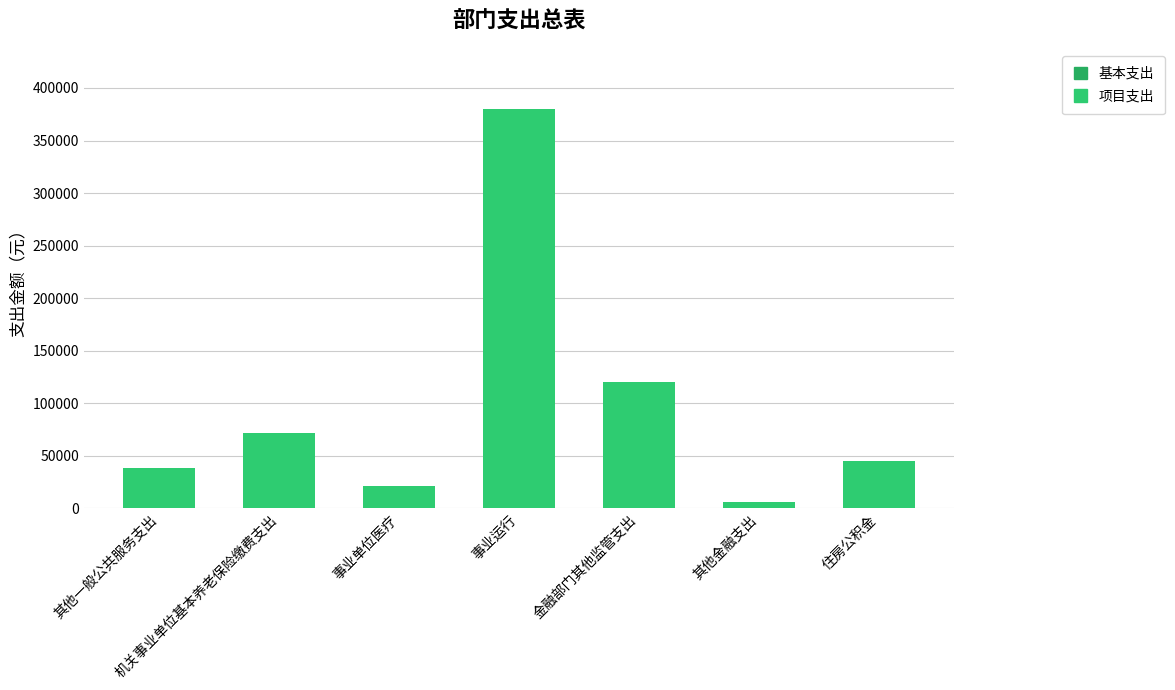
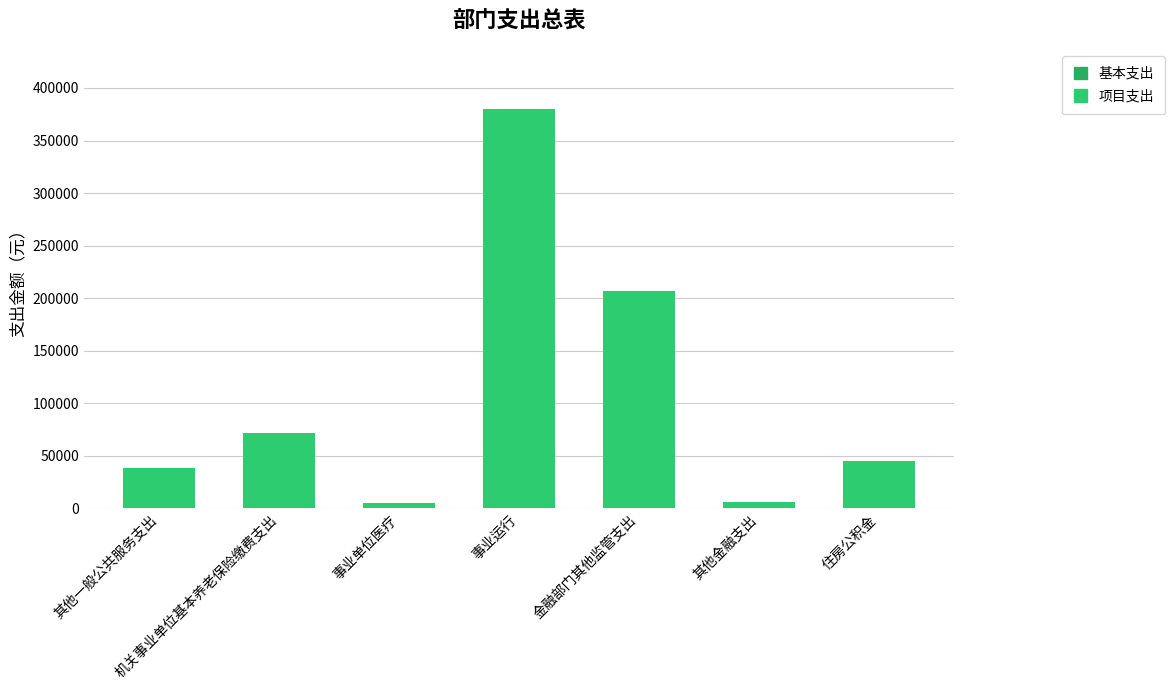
  {
    "其他一般公共服务支出": 38000,
    "机关事业单位基本养老保险缴费支出": 72000,
-   "事业单位医疗": 21000,
+   "事业单位医疗": 5000,
    "事业运行": 380000,
-   "金融部门其他监管支出": 120000,
+   "金融部门其他监管支出": 207000,
    "其他金融支出": 6000,
    "住房公积金": 45000
  }
